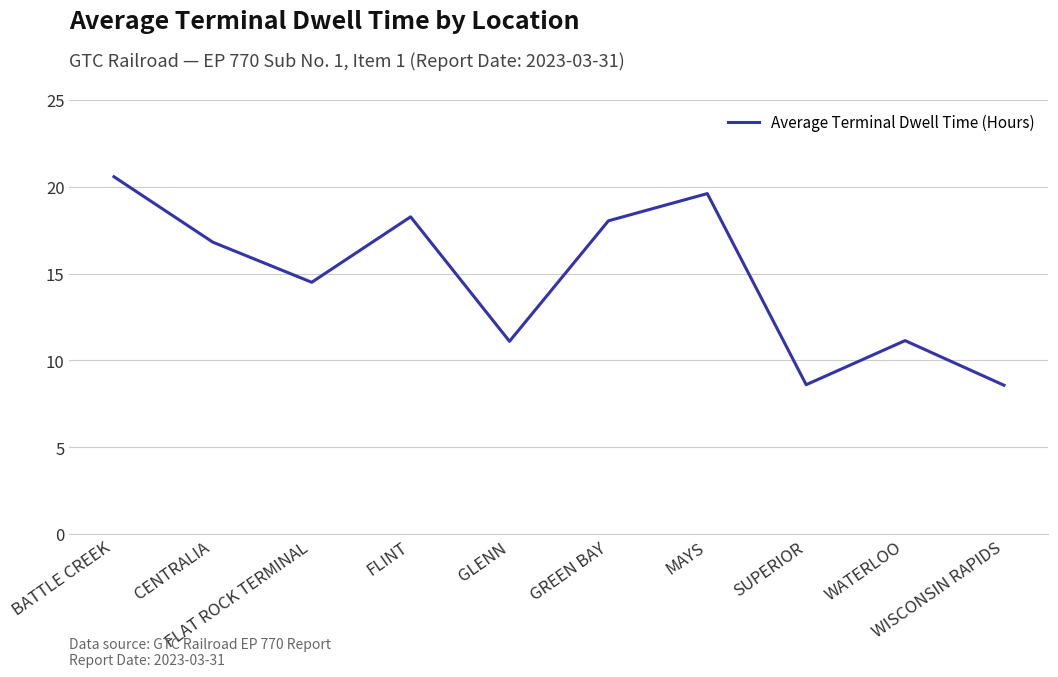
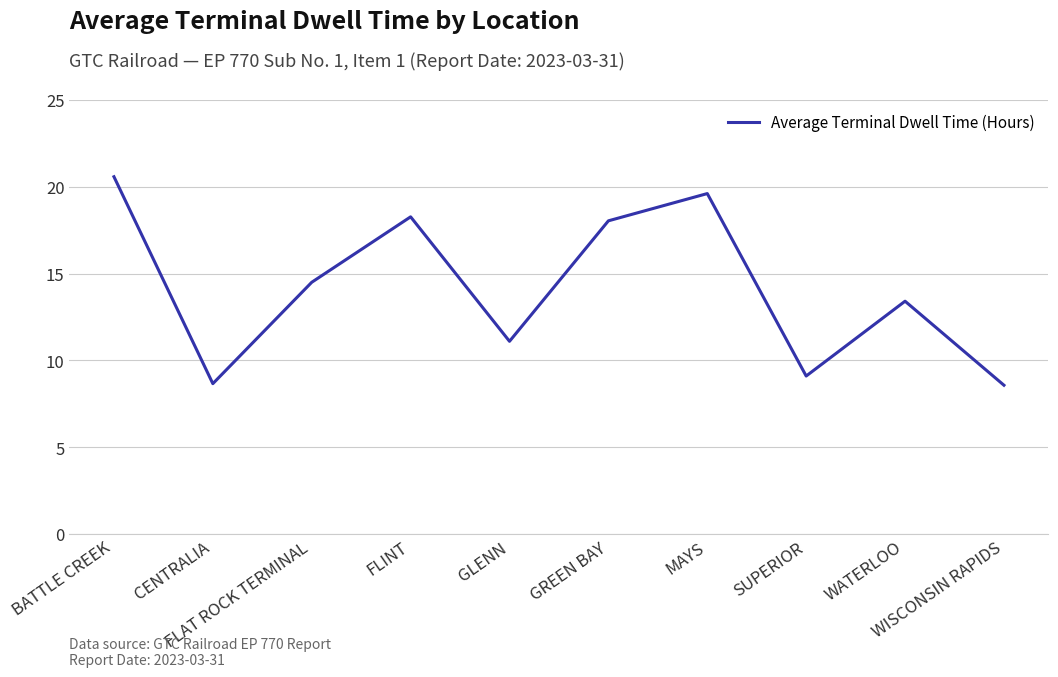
  {
    "BATTLE CREEK": 20.6,
-   "CENTRALIA": 16.8,
+   "CENTRALIA": 8.7,
    "FLAT ROCK TERMINAL": 14.5,
    "FLINT": 18.3,
    "GLENN": 11.1,
    "GREEN BAY": 18.0,
    "MAYS": 19.6,
-   "SUPERIOR": 8.6,
-   "WATERLOO": 11.1,
+   "SUPERIOR": 9.1,
+   "WATERLOO": 13.4,
    "WISCONSIN RAPIDS": 8.6
  }
